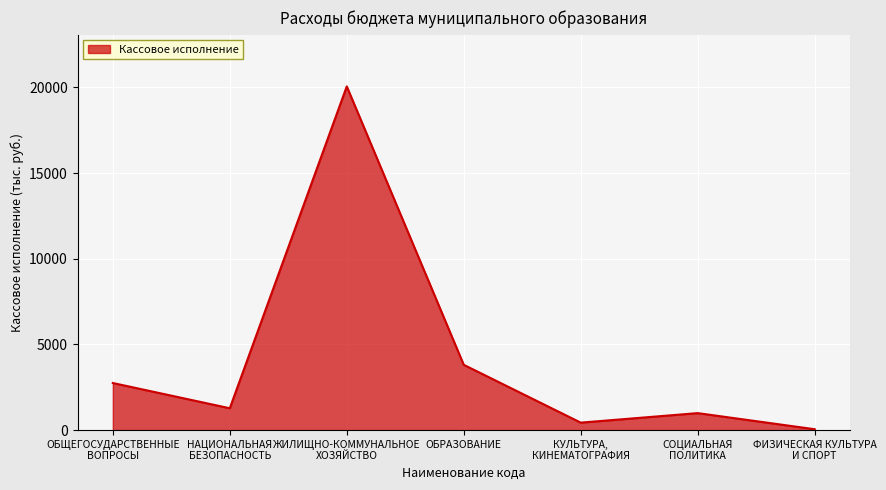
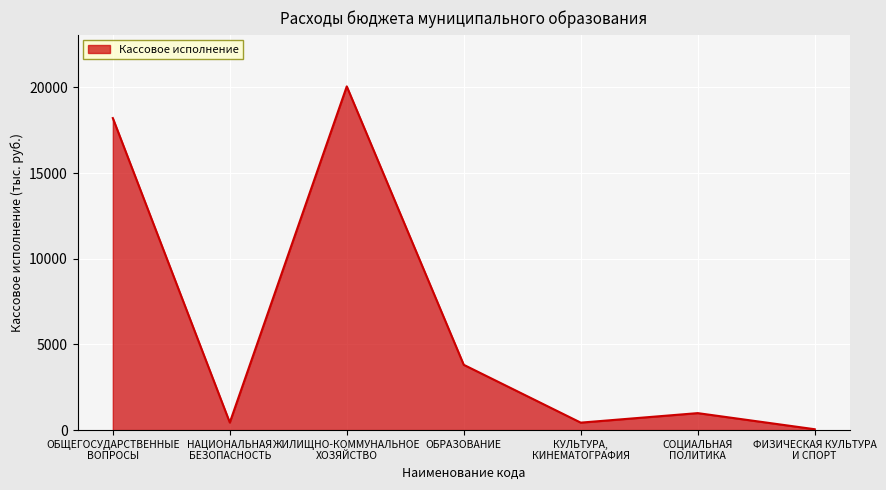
  {
-   "ОБЩЕГОСУДАРСТВЕННЫЕ ВОПРОСЫ": 2700,
-   "НАЦИОНАЛЬНАЯ БЕЗОПАСНОСТЬ": 1300,
+   "ОБЩЕГОСУДАРСТВЕННЫЕ ВОПРОСЫ": 18200,
+   "НАЦИОНАЛЬНАЯ БЕЗОПАСНОСТЬ": 400,
    "ЖИЛИЩНО-КОММУНАЛЬНОЕ ХОЗЯЙСТВО": 20100,
    "ОБРАЗОВАНИЕ": 3800,
    "КУЛЬТУРА, КИНЕМАТОГРАФИЯ": 400,
    "СОЦИАЛЬНАЯ ПОЛИТИКА": 1000,
    "ФИЗИЧЕСКАЯ КУЛЬТУРА И СПОРТ": 100
  }
